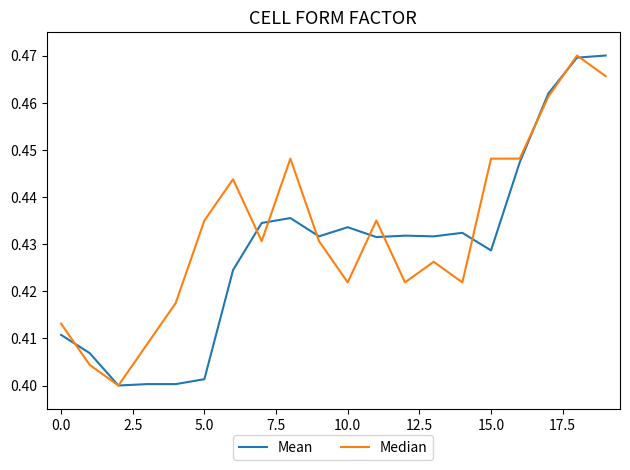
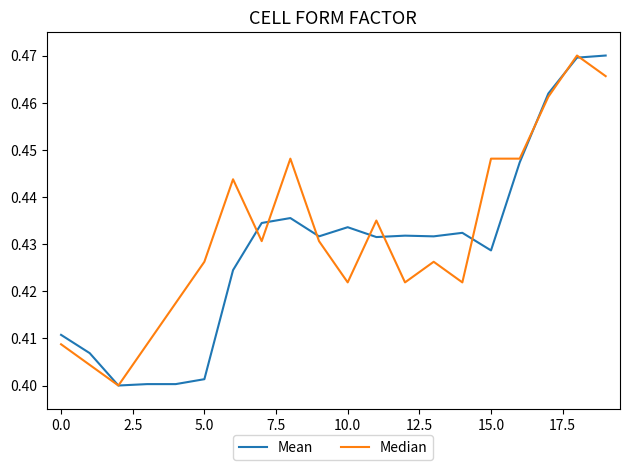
  {
    "Mean": {
      "0.0": 0.411,
      "5.0": 0.401,
      "10.0": 0.434,
      "15.0": 0.429
    },
    "Median": {
-     "0.0": 0.413,
-     "5.0": 0.435,
+     "0.0": 0.409,
+     "5.0": 0.426,
      "10.0": 0.422,
      "15.0": 0.448
    }
  }
